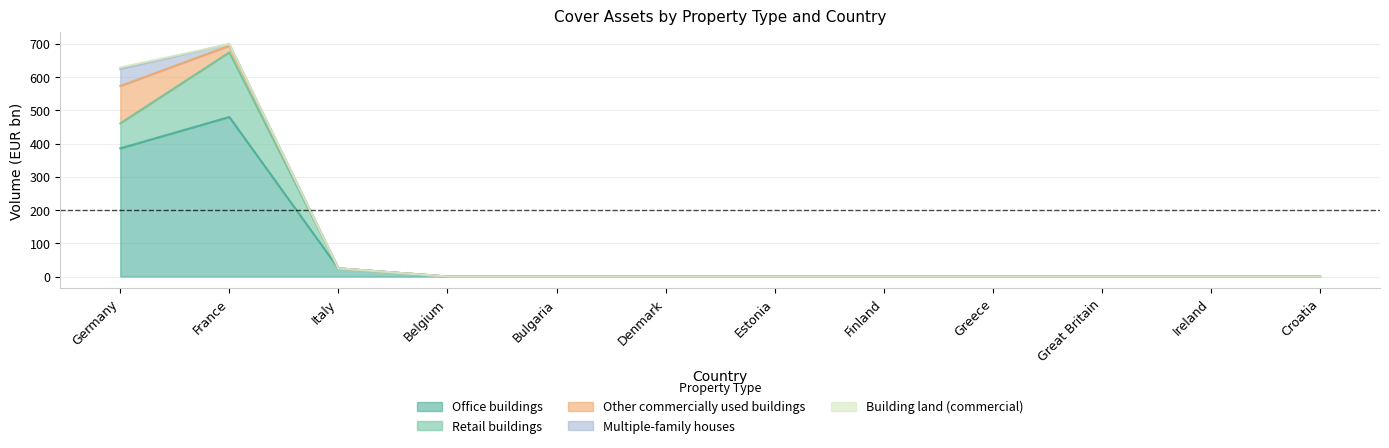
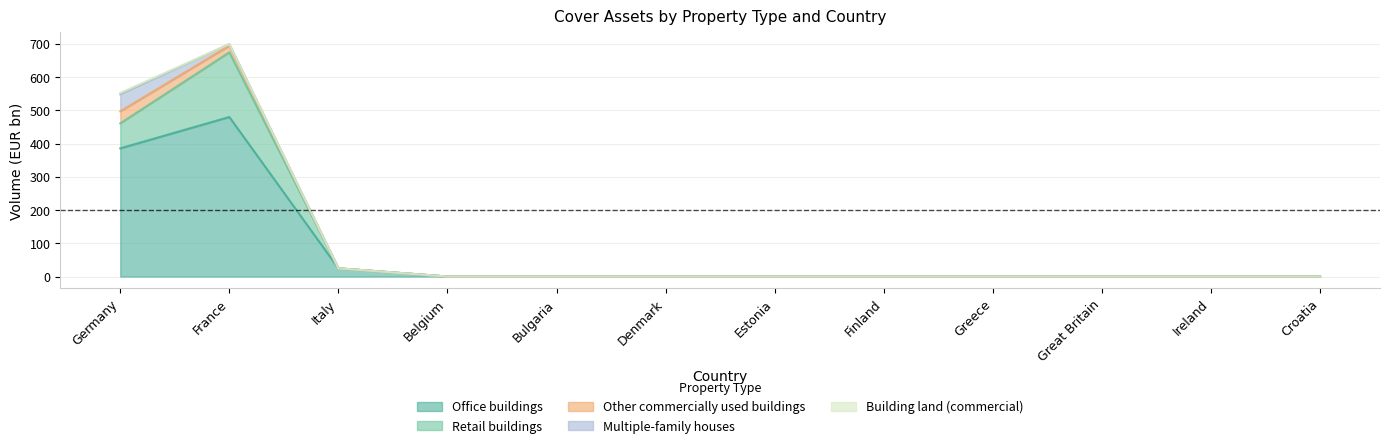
  {
    "Other commercially used buildings": {
-     "Germany": 110
+     "Germany": 40
    }
  }
